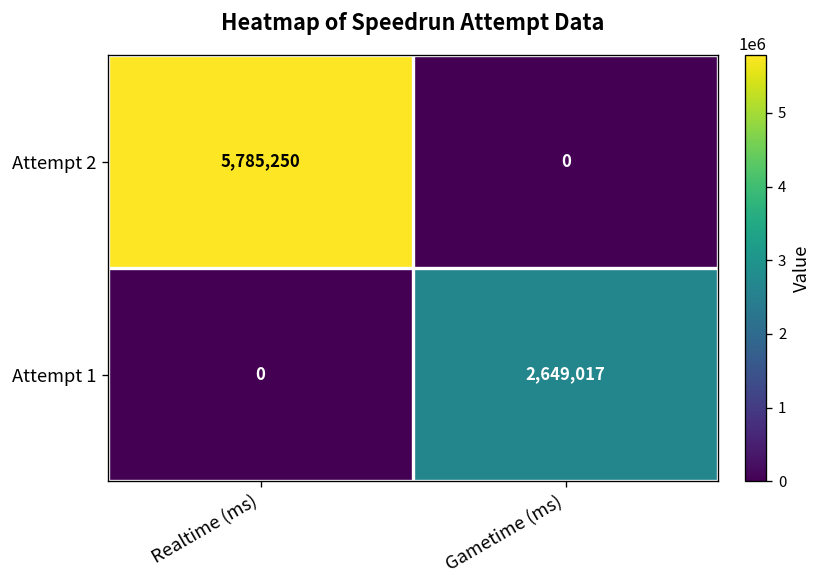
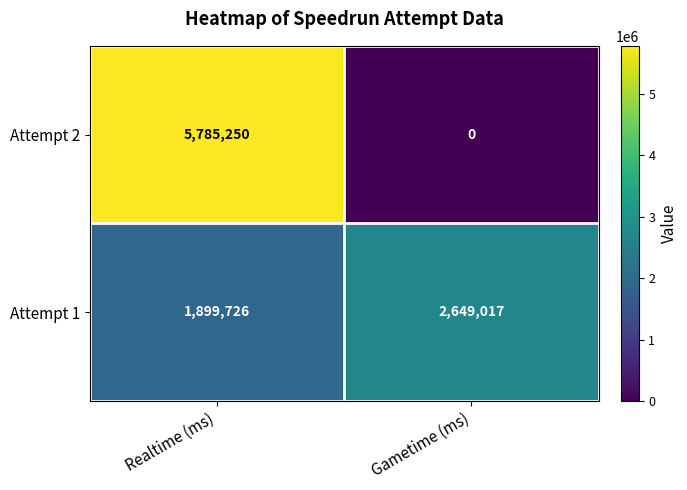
  {
    "Attempt 2": {
      "Realtime (ms)": "5,785,250",
      "Gametime (ms)": "0"
    },
    "Attempt 1": {
-     "Realtime (ms)": "0",
+     "Realtime (ms)": "1,899,726",
      "Gametime (ms)": "2,649,017"
    }
  }
